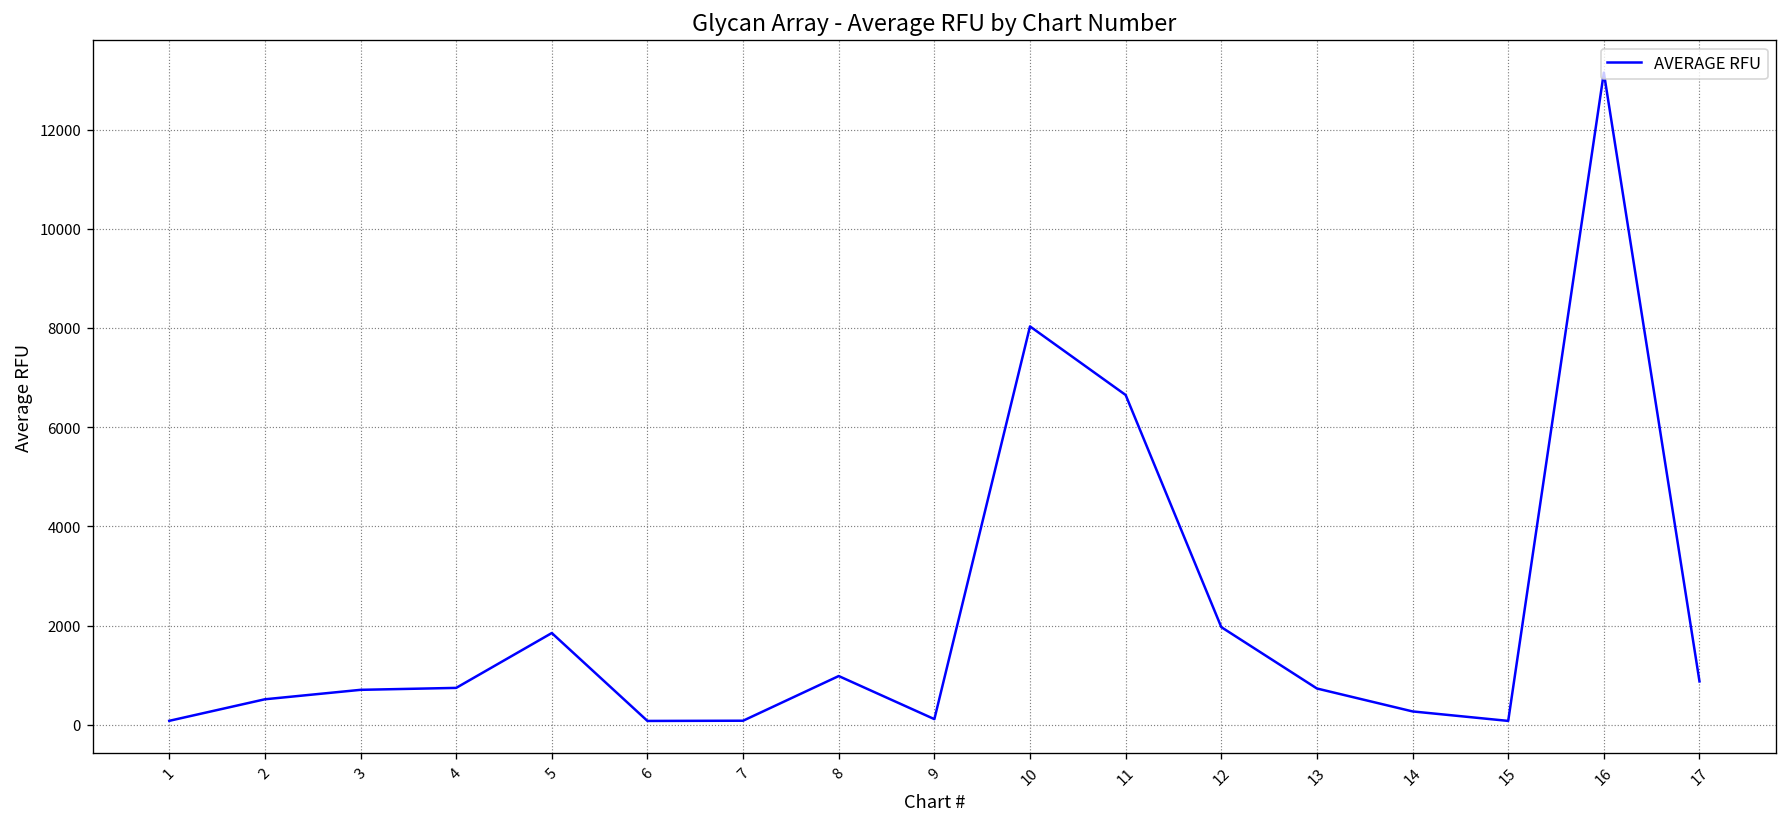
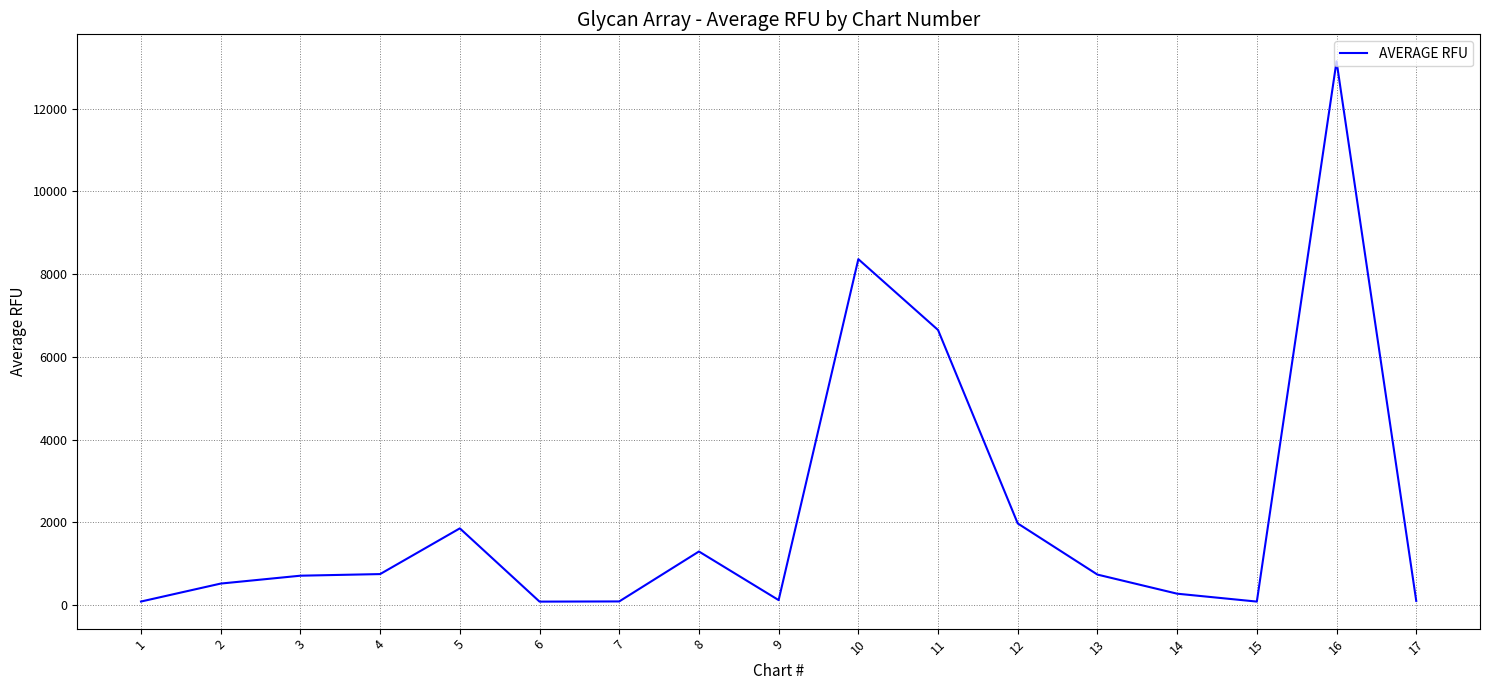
  {
    "1": 100,
    "2": 500,
    "3": 700,
    "4": 700,
    "5": 1900,
    "6": 100,
    "7": 100,
-   "8": 1000,
+   "8": 1300,
    "9": 100,
-   "10": 8000,
+   "10": 8400,
    "11": 6600,
    "12": 2000,
    "13": 700,
    "14": 300,
    "15": 100,
-   "17": 900
+   "17": 100
  }
